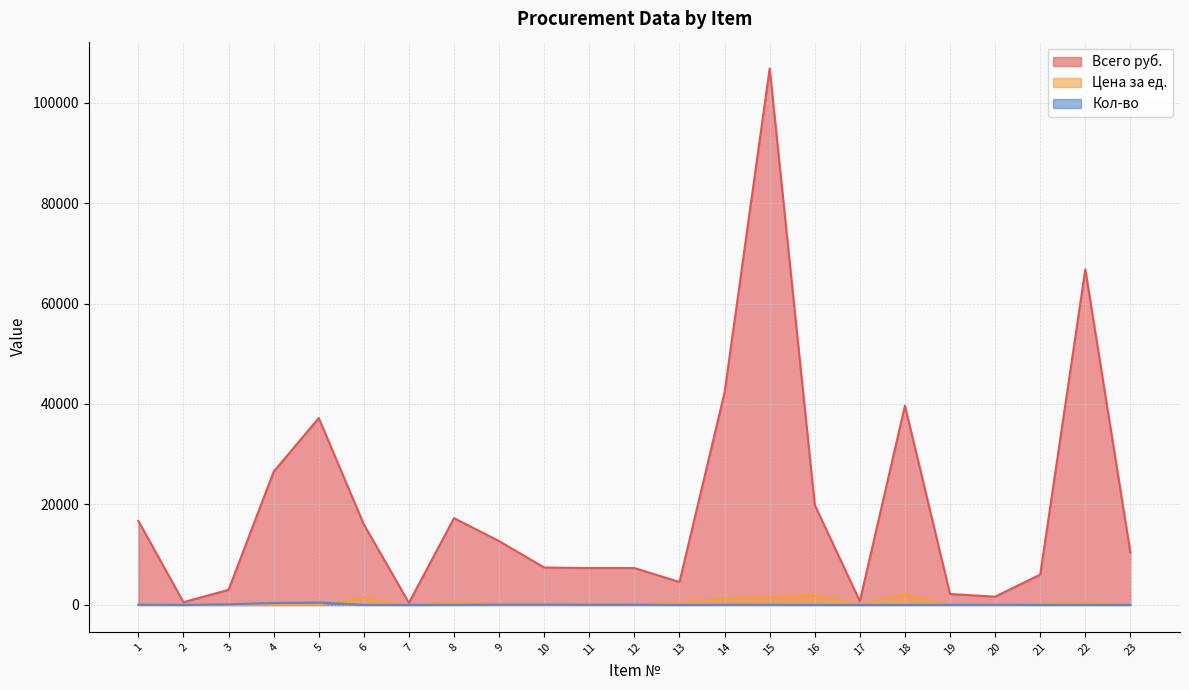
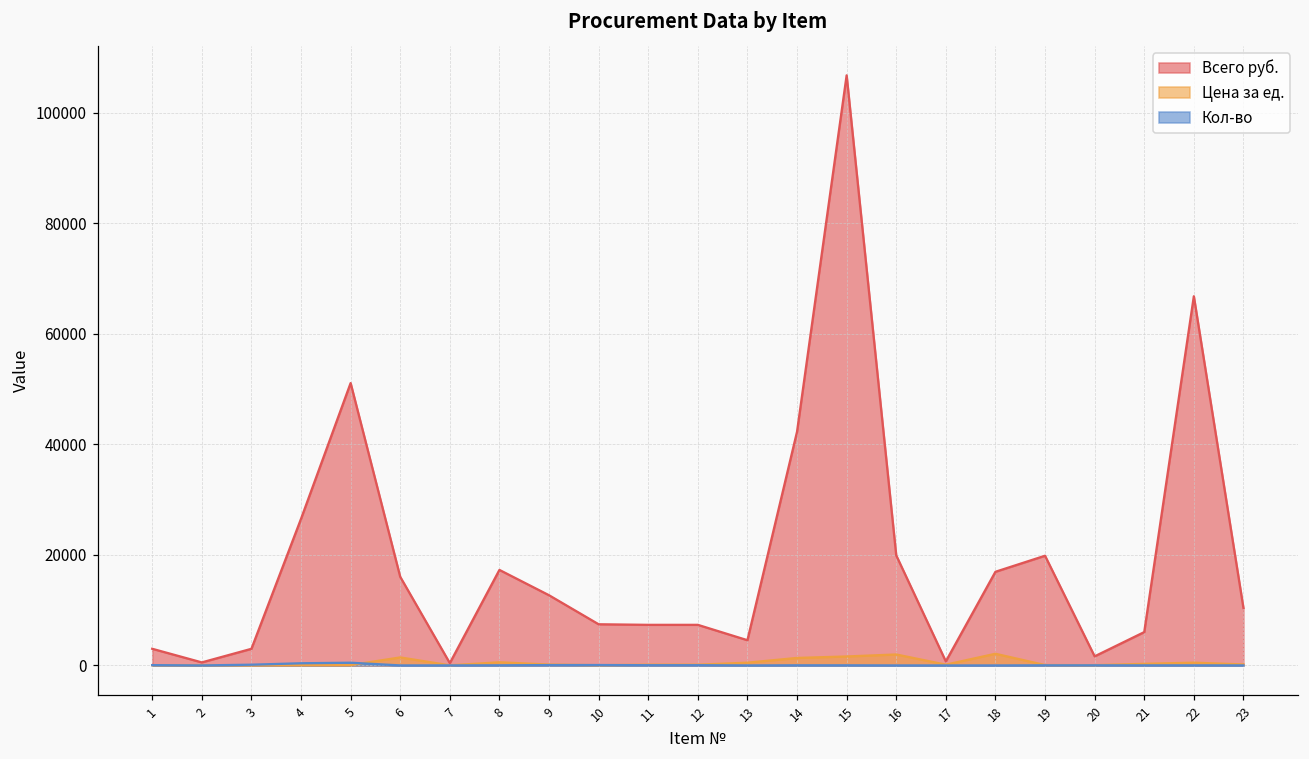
  {
    "Всего руб.": {
-     "1": 17000,
+     "1": 3000,
      "3": 3000,
      "4": 27000,
-     "5": 37000,
+     "5": 51000,
      "6": 16000,
      "8": 17000,
      "9": 13000,
      "10": 7000,
      "11": 7000,
      "12": 7000,
      "13": 5000,
      "14": 42000,
      "15": 107000,
      "16": 20000,
      "17": 1000,
-     "18": 40000,
-     "19": 2000,
+     "18": 17000,
+     "19": 20000,
      "20": 2000,
      "21": 6000,
      "22": 67000,
      "23": 10000
    },
    "Цена за ед.": {
      "6": 1000,
      "8": 1000,
      "14": 1000,
      "15": 2000,
      "16": 2000,
      "18": 2000
    },
    "Кол-во": {
      "6": 0,
      "8": 0,
      "14": 0,
      "15": 0,
      "16": 0,
      "18": 0
    }
  }
